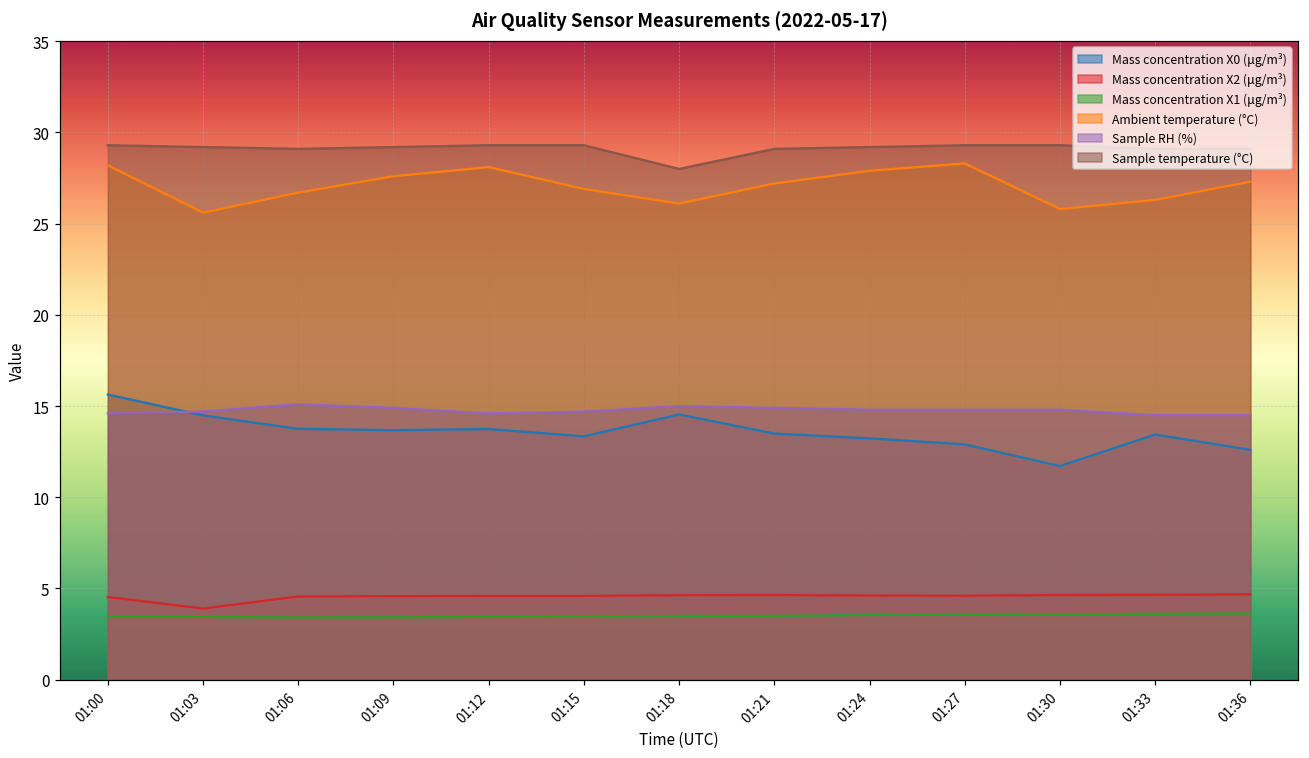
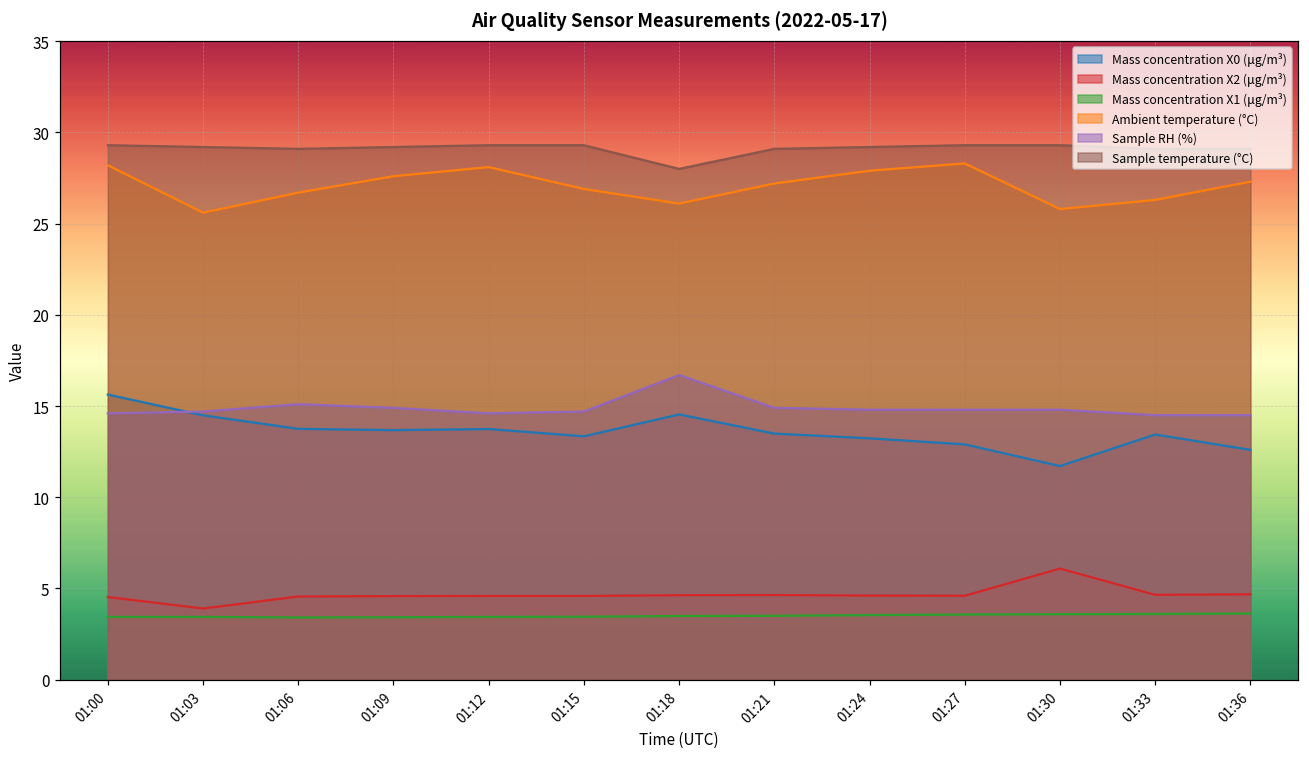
  {
    "Mass concentration X0 (μg/m³)": {
      "01:00": 15.6,
      "01:03": 14.5,
      "01:06": 13.8,
      "01:09": 13.7,
      "01:12": 13.7,
      "01:15": 13.3,
      "01:18": 14.5,
      "01:21": 13.5,
      "01:24": 13.2,
      "01:27": 12.9,
      "01:30": 11.7,
      "01:33": 13.4,
      "01:36": 12.6
    },
    "Mass concentration X2 (μg/m³)": {
      "01:00": 4.5,
      "01:03": 3.9,
      "01:06": 4.6,
      "01:09": 4.6,
      "01:12": 4.6,
      "01:15": 4.6,
      "01:18": 4.6,
      "01:21": 4.6,
      "01:24": 4.6,
      "01:27": 4.6,
-     "01:30": 4.6,
+     "01:30": 6.1,
      "01:33": 4.7,
      "01:36": 4.7
    },
    "Mass concentration X1 (μg/m³)": {
      "01:00": 3.4,
      "01:03": 3.4,
      "01:06": 3.4,
      "01:09": 3.4,
      "01:12": 3.4,
      "01:15": 3.5,
      "01:18": 3.5,
      "01:21": 3.5,
      "01:24": 3.5,
      "01:27": 3.6,
      "01:30": 3.6,
      "01:33": 3.6,
      "01:36": 3.6
    },
    "Ambient temperature (°C)": {
      "01:00": 28.2,
      "01:03": 25.6,
      "01:06": 26.7,
      "01:09": 27.6,
      "01:12": 28.1,
      "01:15": 26.9,
      "01:18": 26.1,
      "01:21": 27.2,
      "01:24": 27.9,
      "01:27": 28.3,
      "01:30": 25.8,
      "01:33": 26.3,
      "01:36": 27.3
    },
    "Sample RH (%)": {
      "01:00": 14.6,
      "01:03": 14.7,
      "01:06": 15.1,
      "01:09": 14.9,
      "01:12": 14.6,
      "01:15": 14.7,
-     "01:18": 15.0,
+     "01:18": 16.7,
      "01:21": 14.9,
      "01:24": 14.8,
      "01:27": 14.8,
      "01:30": 14.8,
      "01:33": 14.5,
      "01:36": 14.5
    },
    "Sample temperature (°C)": {
      "01:00": 29.3,
      "01:03": 29.2,
      "01:06": 29.1,
      "01:09": 29.2,
      "01:12": 29.3,
      "01:15": 29.3,
      "01:18": 28.0,
      "01:21": 29.1,
      "01:24": 29.2,
      "01:27": 29.3,
      "01:30": 29.3
    }
  }
